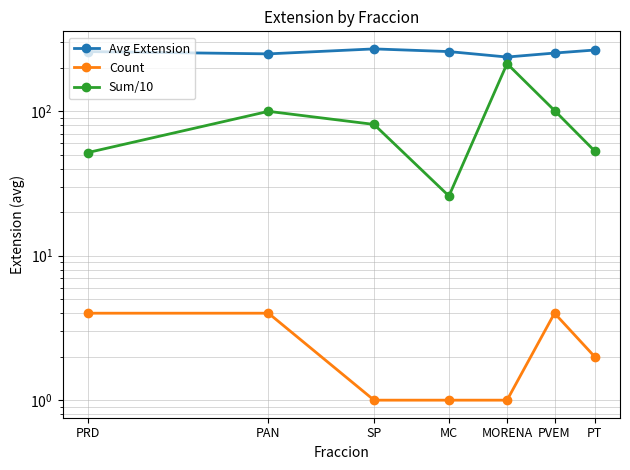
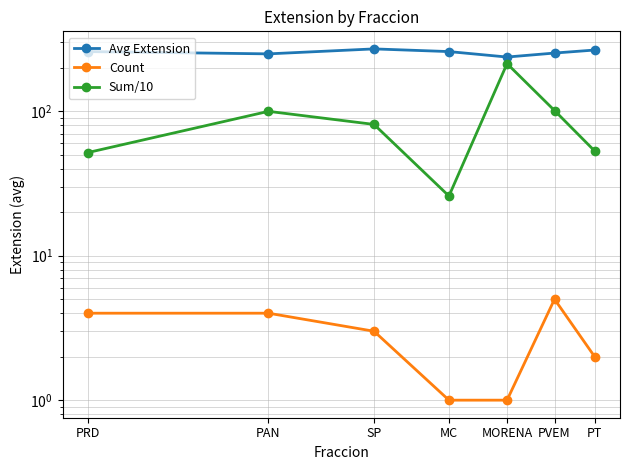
  {
    "Avg Extension": {
      "PAN": 250,
      "SP": 270,
      "MC": 260,
      "MORENA": 240,
      "PVEM": 250,
      "PT": 270
    },
    "Count": {
      "PRD": 4,
      "PAN": 4,
-     "SP": 1,
+     "SP": 3,
      "MC": 1,
      "MORENA": 1,
-     "PVEM": 4,
+     "PVEM": 5,
      "PT": 2
    },
    "Sum/10": {
      "PRD": 52,
      "PAN": 100,
      "SP": 80,
      "MC": 26,
      "MORENA": 210,
      "PVEM": 100,
      "PT": 53
    }
  }
